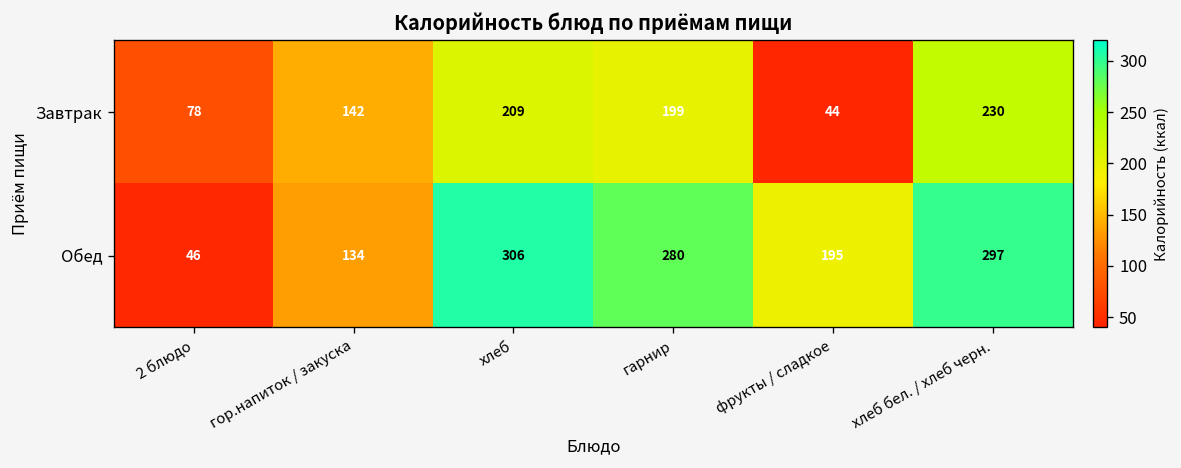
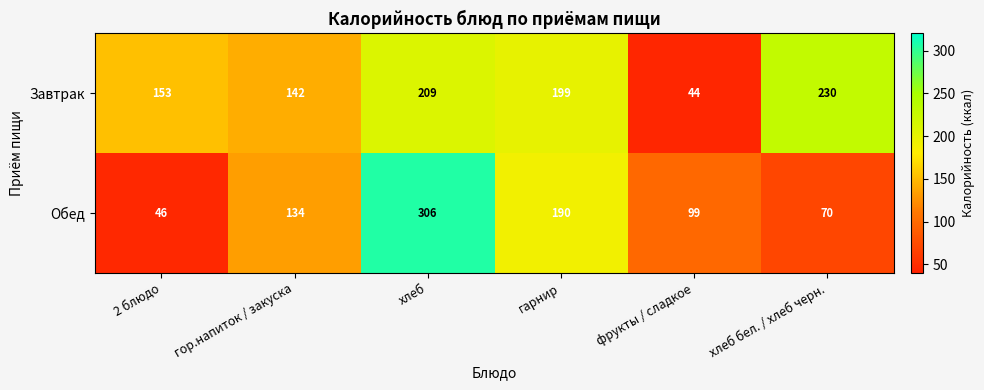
  {
    "Завтрак": {
-     "2 блюдо": 78,
+     "2 блюдо": 153,
      "гор.напиток / закуска": 142,
      "хлеб": 209,
      "гарнир": 199,
      "фрукты / сладкое": 44,
      "хлеб бел. / хлеб черн.": 230
    },
    "Обед": {
      "2 блюдо": 46,
      "гор.напиток / закуска": 134,
      "хлеб": 306,
-     "гарнир": 280,
-     "фрукты / сладкое": 195,
-     "хлеб бел. / хлеб черн.": 297
+     "гарнир": 190,
+     "фрукты / сладкое": 99,
+     "хлеб бел. / хлеб черн.": 70
    }
  }
